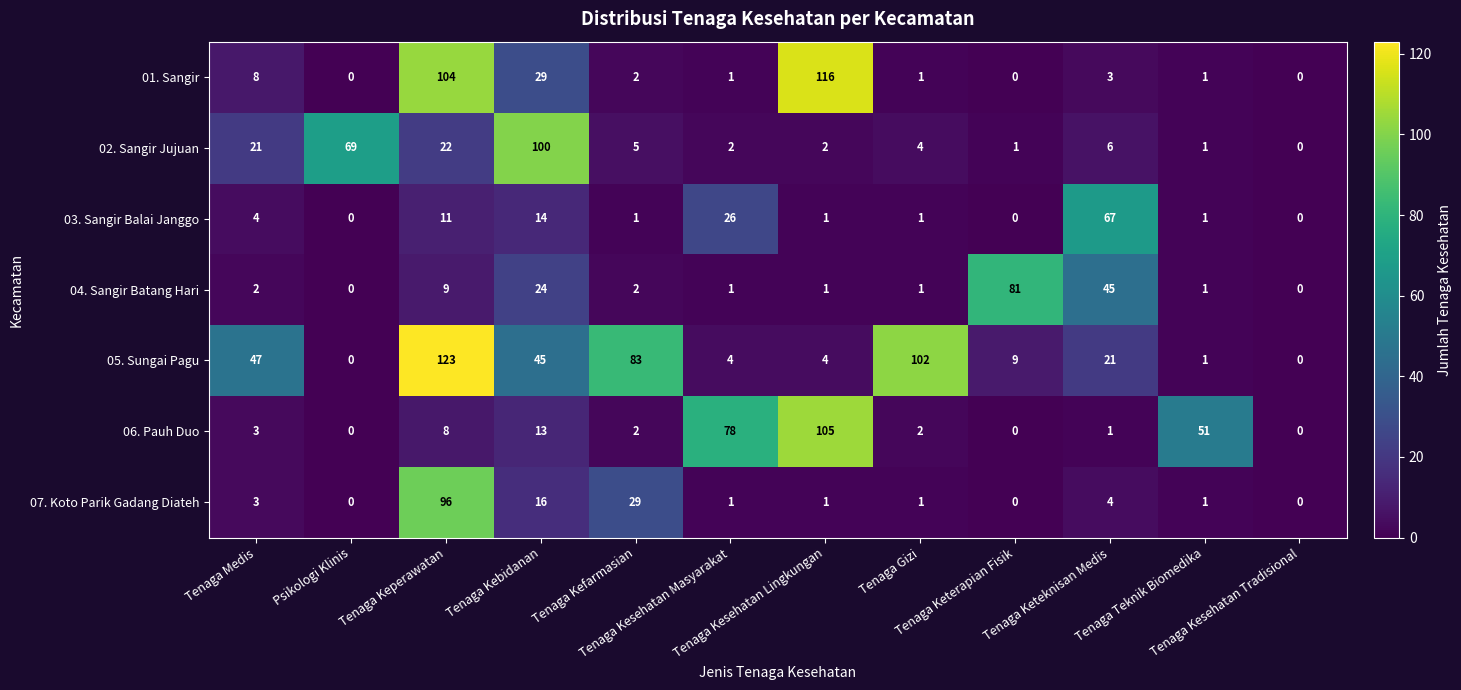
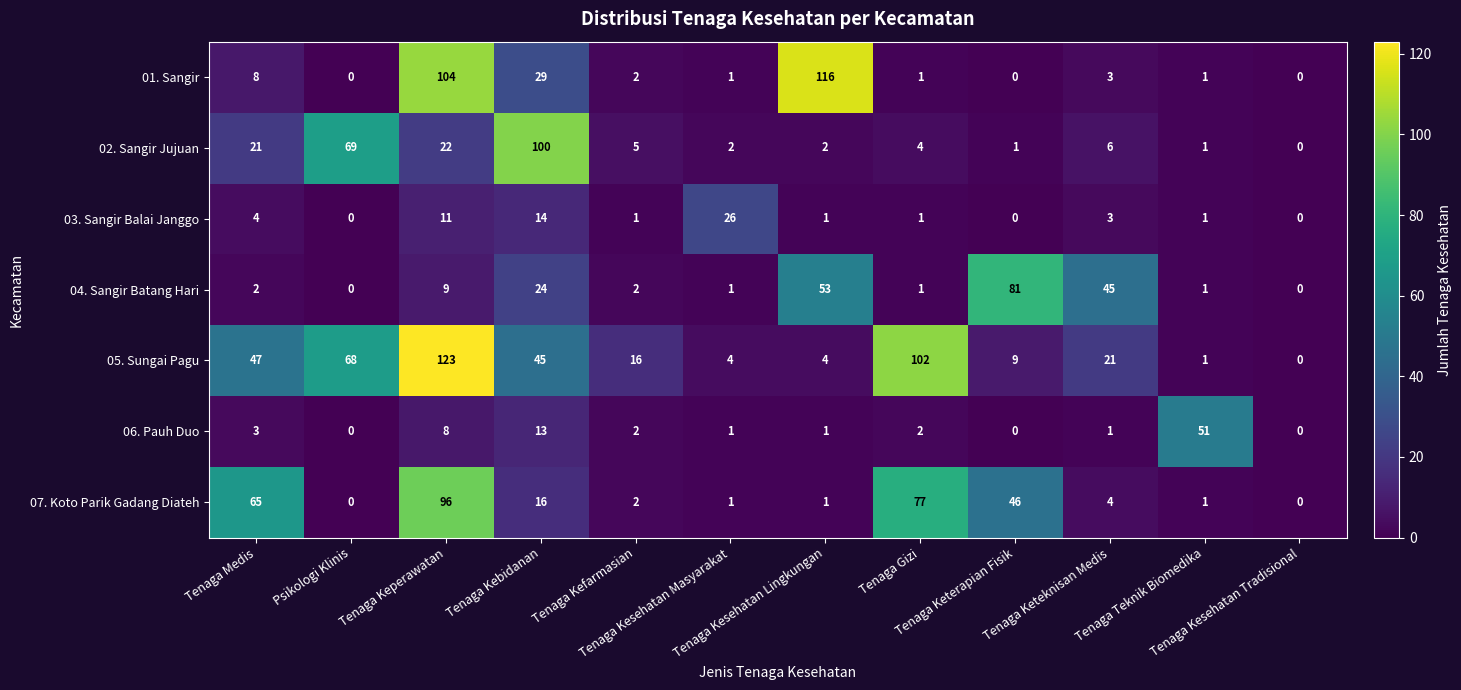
  {
    "01. Sangir": {
      "Tenaga Medis": 8,
      "Psikologi Klinis": 0,
      "Tenaga Keperawatan": 104,
      "Tenaga Kebidanan": 29,
      "Tenaga Kefarmasian": 2,
      "Tenaga Kesehatan Masyarakat": 1,
      "Tenaga Kesehatan Lingkungan": 116,
      "Tenaga Gizi": 1,
      "Tenaga Keterapian Fisik": 0,
      "Tenaga Keteknisan Medis": 3,
      "Tenaga Teknik Biomedika": 1,
      "Tenaga Kesehatan Tradisional": 0
    },
    "02. Sangir Jujuan": {
      "Tenaga Medis": 21,
      "Psikologi Klinis": 69,
      "Tenaga Keperawatan": 22,
      "Tenaga Kebidanan": 100,
      "Tenaga Kefarmasian": 5,
      "Tenaga Kesehatan Masyarakat": 2,
      "Tenaga Kesehatan Lingkungan": 2,
      "Tenaga Gizi": 4,
      "Tenaga Keterapian Fisik": 1,
      "Tenaga Keteknisan Medis": 6,
      "Tenaga Teknik Biomedika": 1,
      "Tenaga Kesehatan Tradisional": 0
    },
    "03. Sangir Balai Janggo": {
      "Tenaga Medis": 4,
      "Psikologi Klinis": 0,
      "Tenaga Keperawatan": 11,
      "Tenaga Kebidanan": 14,
      "Tenaga Kefarmasian": 1,
      "Tenaga Kesehatan Masyarakat": 26,
      "Tenaga Kesehatan Lingkungan": 1,
      "Tenaga Gizi": 1,
      "Tenaga Keterapian Fisik": 0,
-     "Tenaga Keteknisan Medis": 67,
+     "Tenaga Keteknisan Medis": 3,
      "Tenaga Teknik Biomedika": 1,
      "Tenaga Kesehatan Tradisional": 0
    },
    "04. Sangir Batang Hari": {
      "Tenaga Medis": 2,
      "Psikologi Klinis": 0,
      "Tenaga Keperawatan": 9,
      "Tenaga Kebidanan": 24,
      "Tenaga Kefarmasian": 2,
      "Tenaga Kesehatan Masyarakat": 1,
-     "Tenaga Kesehatan Lingkungan": 1,
+     "Tenaga Kesehatan Lingkungan": 53,
      "Tenaga Gizi": 1,
      "Tenaga Keterapian Fisik": 81,
      "Tenaga Keteknisan Medis": 45,
      "Tenaga Teknik Biomedika": 1,
      "Tenaga Kesehatan Tradisional": 0
    },
    "05. Sungai Pagu": {
      "Tenaga Medis": 47,
-     "Psikologi Klinis": 0,
+     "Psikologi Klinis": 68,
      "Tenaga Keperawatan": 123,
      "Tenaga Kebidanan": 45,
-     "Tenaga Kefarmasian": 83,
+     "Tenaga Kefarmasian": 16,
      "Tenaga Kesehatan Masyarakat": 4,
      "Tenaga Kesehatan Lingkungan": 4,
      "Tenaga Gizi": 102,
      "Tenaga Keterapian Fisik": 9,
      "Tenaga Keteknisan Medis": 21,
      "Tenaga Teknik Biomedika": 1,
      "Tenaga Kesehatan Tradisional": 0
    },
    "06. Pauh Duo": {
      "Tenaga Medis": 3,
      "Psikologi Klinis": 0,
      "Tenaga Keperawatan": 8,
      "Tenaga Kebidanan": 13,
      "Tenaga Kefarmasian": 2,
-     "Tenaga Kesehatan Masyarakat": 78,
-     "Tenaga Kesehatan Lingkungan": 105,
+     "Tenaga Kesehatan Masyarakat": 1,
+     "Tenaga Kesehatan Lingkungan": 1,
      "Tenaga Gizi": 2,
      "Tenaga Keterapian Fisik": 0,
      "Tenaga Keteknisan Medis": 1,
      "Tenaga Teknik Biomedika": 51,
      "Tenaga Kesehatan Tradisional": 0
    },
    "07. Koto Parik Gadang Diateh": {
-     "Tenaga Medis": 3,
+     "Tenaga Medis": 65,
      "Psikologi Klinis": 0,
      "Tenaga Keperawatan": 96,
      "Tenaga Kebidanan": 16,
-     "Tenaga Kefarmasian": 29,
+     "Tenaga Kefarmasian": 2,
      "Tenaga Kesehatan Masyarakat": 1,
      "Tenaga Kesehatan Lingkungan": 1,
-     "Tenaga Gizi": 1,
-     "Tenaga Keterapian Fisik": 0,
+     "Tenaga Gizi": 77,
+     "Tenaga Keterapian Fisik": 46,
      "Tenaga Keteknisan Medis": 4,
      "Tenaga Teknik Biomedika": 1,
      "Tenaga Kesehatan Tradisional": 0
    }
  }
